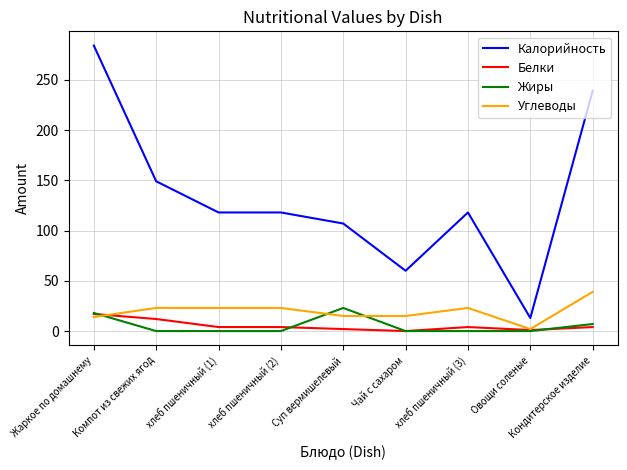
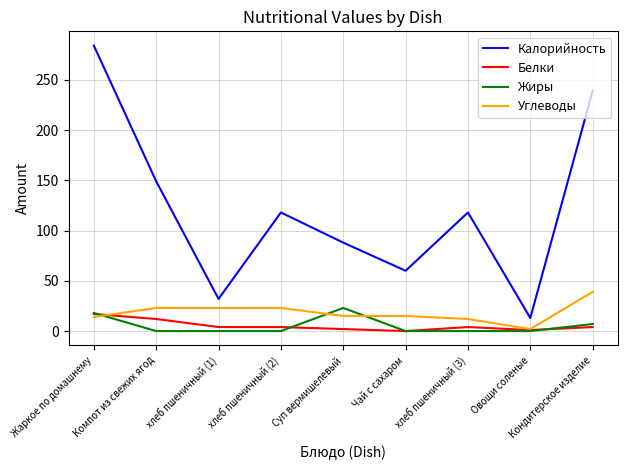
  {
    "Калорийность": {
      "Жаркое по домашнему": 284,
      "Компот из свежих ягод": 149,
-     "хлеб пшеничный (1)": 118,
+     "хлеб пшеничный (1)": 32,
      "хлеб пшеничный (2)": 118,
-     "Суп вермишелевый": 107,
+     "Суп вермишелевый": 88,
      "Чай с сахаром": 60,
      "хлеб пшеничный (3)": 118,
      "Овощи соленые": 13
    },
    "Белки": {
      "Компот из свежих ягод": 12,
      "хлеб пшеничный (1)": 4,
      "хлеб пшеничный (2)": 4,
      "Суп вермишелевый": 2,
      "хлеб пшеничный (3)": 4,
      "Кондитерское изделие": 4
    },
    "Жиры": {
      "Компот из свежих ягод": 0,
      "хлеб пшеничный (1)": 0,
      "хлеб пшеничный (2)": 0,
      "Суп вермишелевый": 23,
      "хлеб пшеничный (3)": 0,
      "Кондитерское изделие": 7
    },
    "Углеводы": {
      "Жаркое по домашнему": 14,
      "Компот из свежих ягод": 23,
      "хлеб пшеничный (1)": 23,
      "хлеб пшеничный (2)": 23,
      "Суп вермишелевый": 15,
      "Чай с сахаром": 15,
-     "хлеб пшеничный (3)": 23,
+     "хлеб пшеничный (3)": 12,
      "Кондитерское изделие": 39
    }
  }
